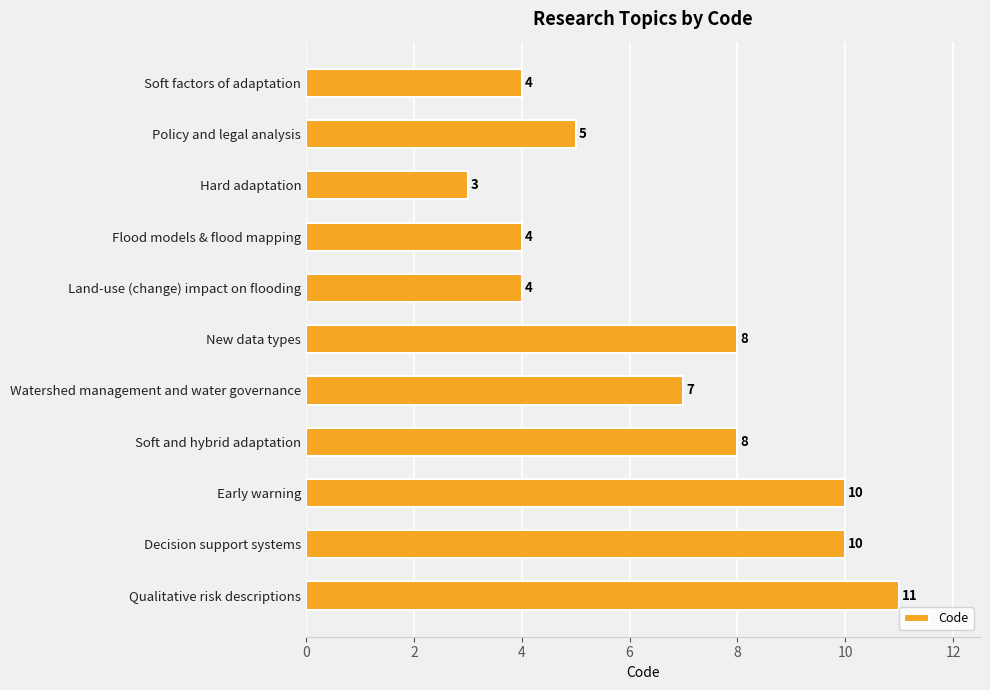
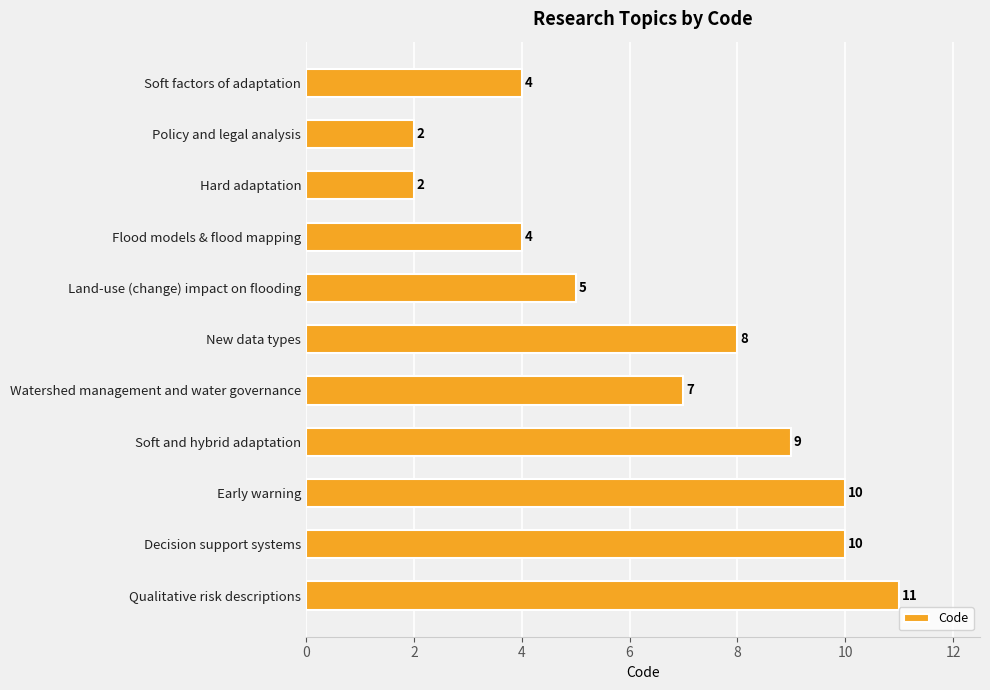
  {
    "Soft factors of adaptation": 4,
-   "Policy and legal analysis": 5,
-   "Hard adaptation": 3,
+   "Policy and legal analysis": 2,
+   "Hard adaptation": 2,
    "Flood models & flood mapping": 4,
-   "Land-use (change) impact on flooding": 4,
+   "Land-use (change) impact on flooding": 5,
    "New data types": 8,
    "Watershed management and water governance": 7,
-   "Soft and hybrid adaptation": 8,
+   "Soft and hybrid adaptation": 9,
    "Early warning": 10,
    "Decision support systems": 10,
    "Qualitative risk descriptions": 11
  }
